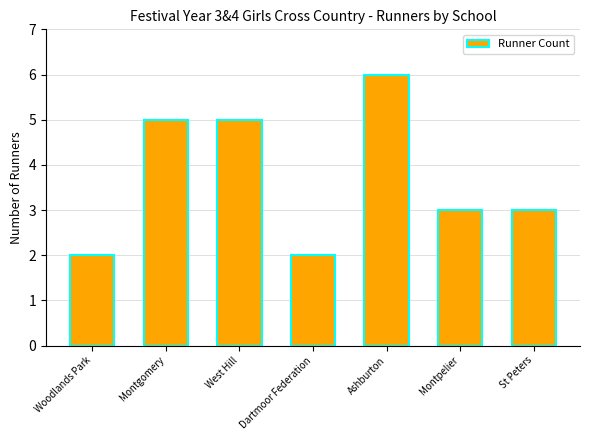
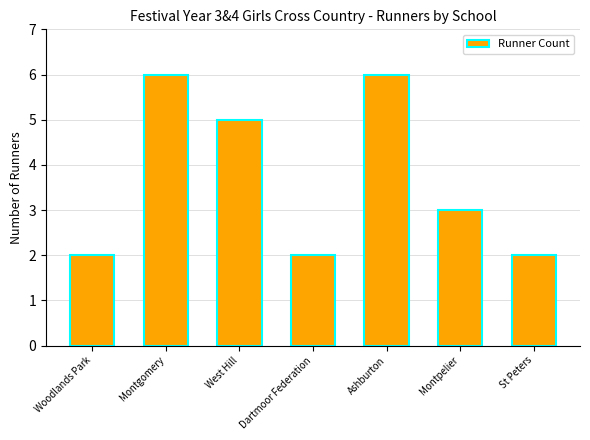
  {
    "Woodlands Park": 2,
-   "Montgomery": 5,
+   "Montgomery": 6,
    "West Hill": 5,
    "Dartmoor Federation": 2,
    "Ashburton": 6,
    "Montpelier": 3,
-   "St Peters": 3
+   "St Peters": 2
  }
